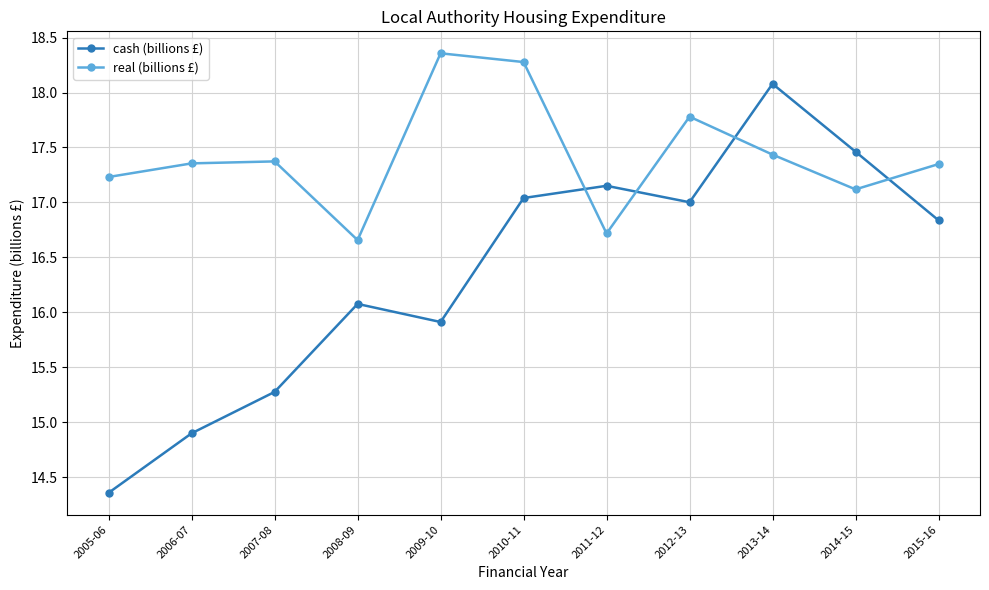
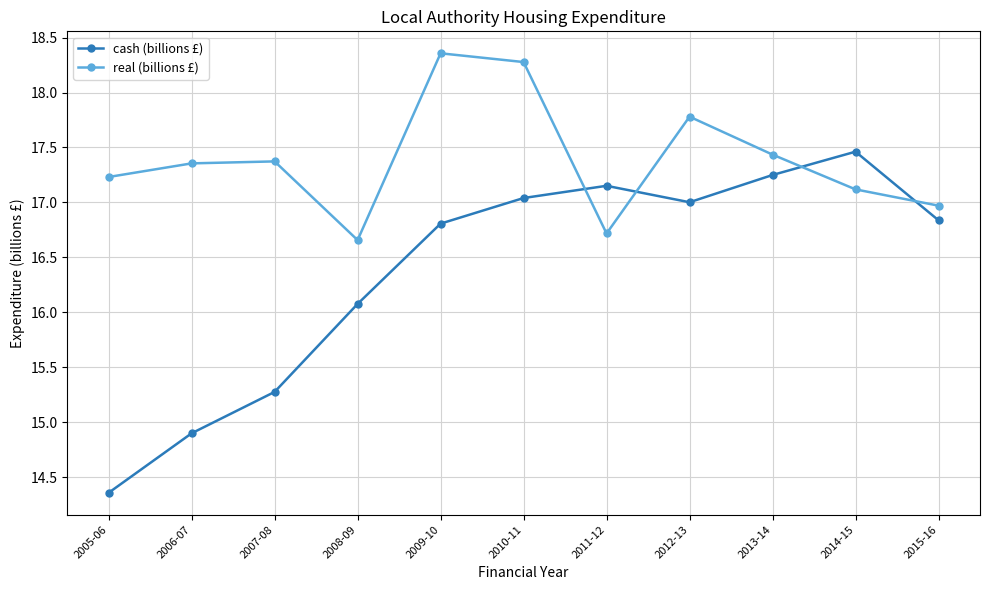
  {
    "cash (billions £)": {
      "2005-06": 14.36,
      "2006-07": 14.90,
      "2007-08": 15.27,
      "2008-09": 16.08,
-     "2009-10": 15.91,
+     "2009-10": 16.81,
      "2010-11": 17.04,
      "2011-12": 17.15,
      "2012-13": 17.00,
-     "2013-14": 18.08,
+     "2013-14": 17.25,
      "2014-15": 17.46,
      "2015-16": 16.84
    },
    "real (billions £)": {
      "2005-06": 17.23,
      "2006-07": 17.36,
      "2007-08": 17.37,
      "2008-09": 16.66,
      "2009-10": 18.36,
      "2010-11": 18.28,
      "2011-12": 16.72,
      "2012-13": 17.78,
      "2013-14": 17.43,
      "2014-15": 17.12,
-     "2015-16": 17.35
+     "2015-16": 16.97
    }
  }
